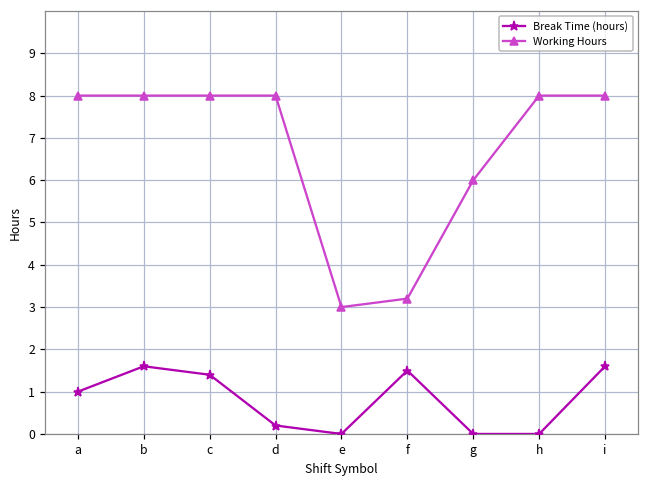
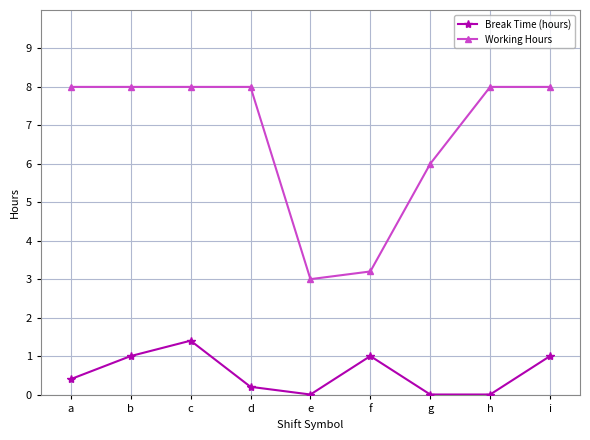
  {
    "Break Time (hours)": {
-     "a": 1.0,
-     "b": 1.6,
+     "a": 0.4,
+     "b": 1.0,
      "c": 1.4,
      "d": 0.2,
      "e": 0.0,
-     "f": 1.5,
+     "f": 1.0,
      "g": 0.0,
      "h": 0.0,
-     "i": 1.6
+     "i": 1.0
    },
    "Working Hours": {
      "a": 8.0,
      "b": 8.0,
      "c": 8.0,
      "d": 8.0,
      "e": 3.0,
      "f": 3.2,
      "g": 6.0,
      "h": 8.0,
      "i": 8.0
    }
  }
